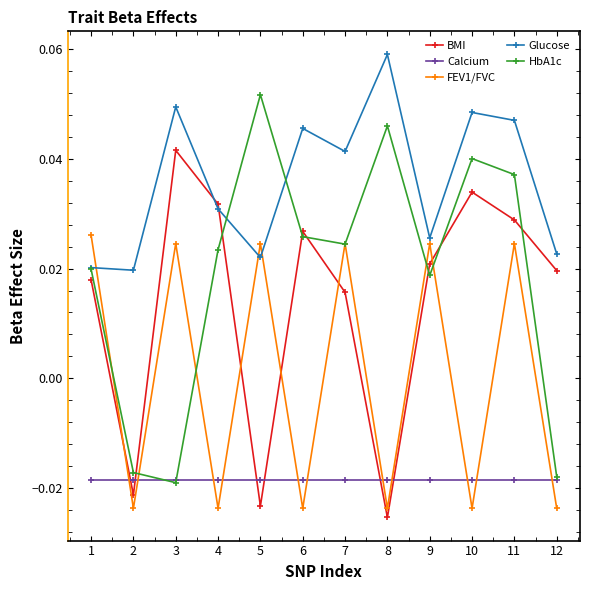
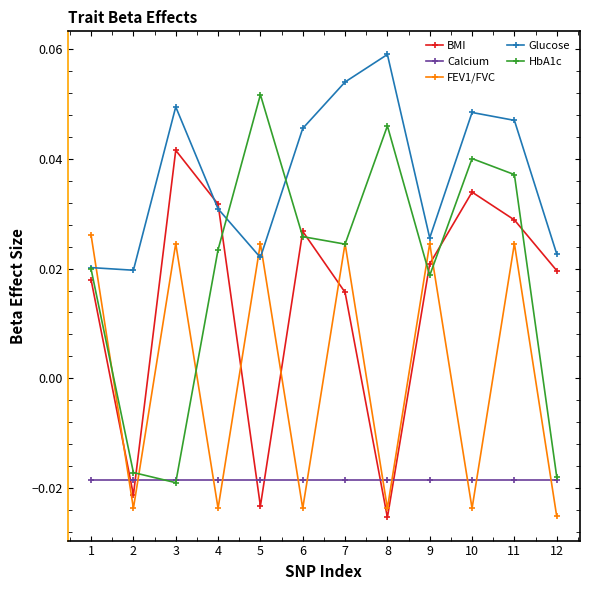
  {
    "BMI": {
      "1": 0.018,
      "2": -0.021,
      "3": 0.042,
      "4": 0.032,
      "5": -0.023,
      "6": 0.027,
      "7": 0.016,
      "8": -0.025,
      "9": 0.021,
      "10": 0.034,
      "11": 0.029,
      "12": 0.020
    },
    "Calcium": {
      "1": -0.019,
      "2": -0.019,
      "4": -0.019,
      "5": -0.019,
      "6": -0.019,
      "7": -0.019,
      "8": -0.019,
      "9": -0.019,
      "10": -0.019,
      "11": -0.019,
      "12": -0.019
    },
    "FEV1/FVC": {
      "1": 0.026,
      "2": -0.024,
      "3": 0.025,
      "4": -0.024,
      "5": 0.025,
      "6": -0.024,
      "8": -0.024,
      "9": 0.025,
      "10": -0.024,
      "11": 0.025,
-     "12": -0.024
+     "12": -0.025
    },
    "Glucose": {
      "2": 0.020,
      "3": 0.050,
      "4": 0.031,
      "5": 0.022,
      "6": 0.046,
-     "7": 0.041,
+     "7": 0.054,
      "8": 0.059,
      "9": 0.026,
      "10": 0.048,
      "11": 0.047,
      "12": 0.023
    },
    "HbA1c": {
      "2": -0.017,
      "4": 0.023,
      "5": 0.052,
      "6": 0.026,
      "8": 0.046,
      "9": 0.019,
      "10": 0.040,
      "11": 0.037,
      "12": -0.018
    }
  }
